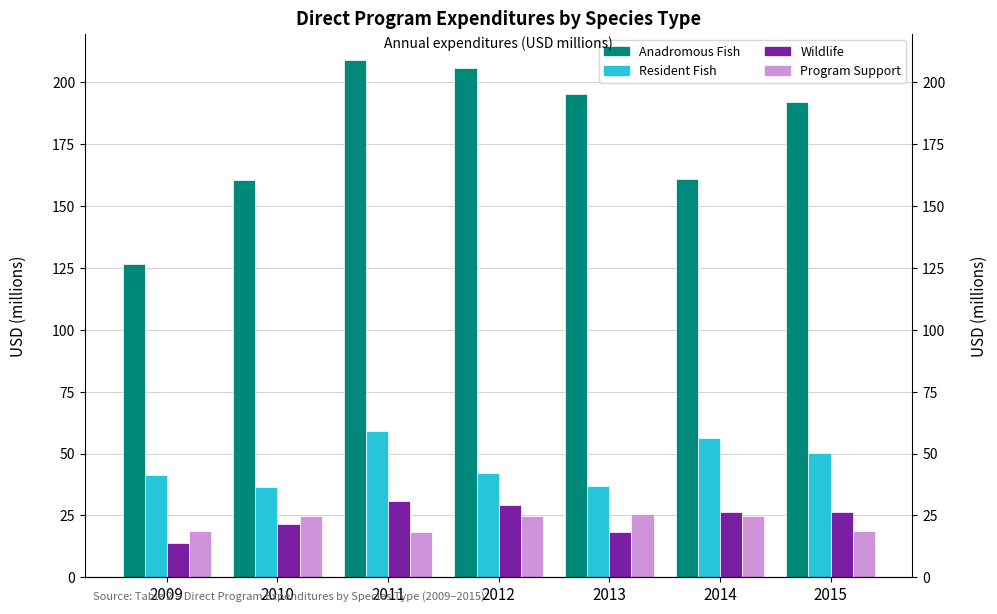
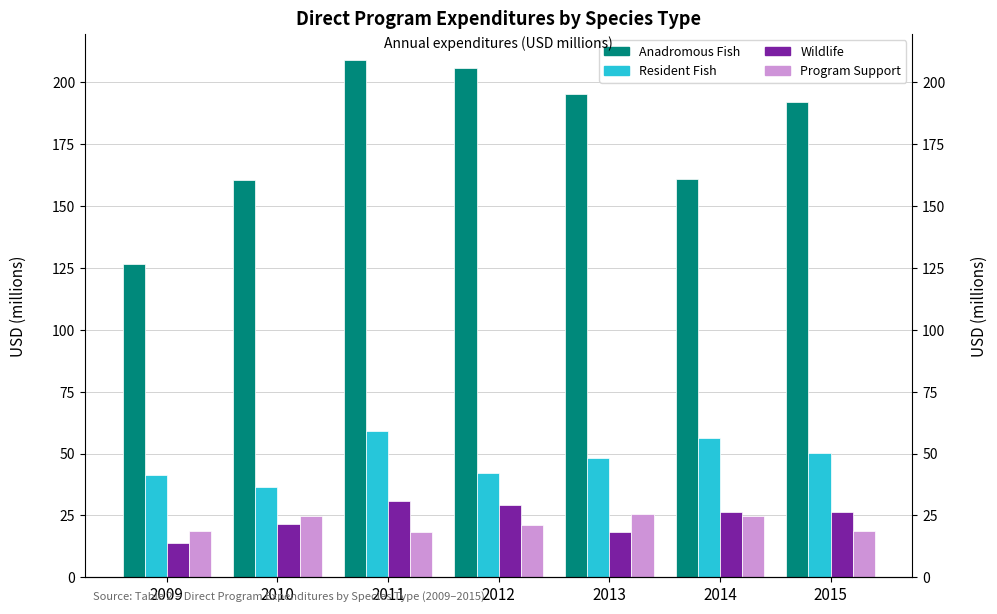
  {
    "Anadromous Fish": {
      "2009": 127,
      "2010": 161,
      "2011": 209,
      "2012": 206,
      "2013": 195,
      "2014": 161,
      "2015": 192
    },
    "Resident Fish": {
      "2009": 41,
      "2010": 37,
      "2011": 59,
      "2012": 42,
-     "2013": 37,
+     "2013": 48,
      "2014": 56,
      "2015": 50
    },
    "Wildlife": {
      "2009": 14,
      "2010": 22,
      "2011": 31,
      "2012": 29,
      "2013": 18,
      "2014": 26,
      "2015": 26
    },
    "Program Support": {
      "2009": 19,
      "2010": 25,
      "2011": 18,
-     "2012": 25,
+     "2012": 21,
      "2013": 26,
      "2014": 25,
      "2015": 19
    }
  }
